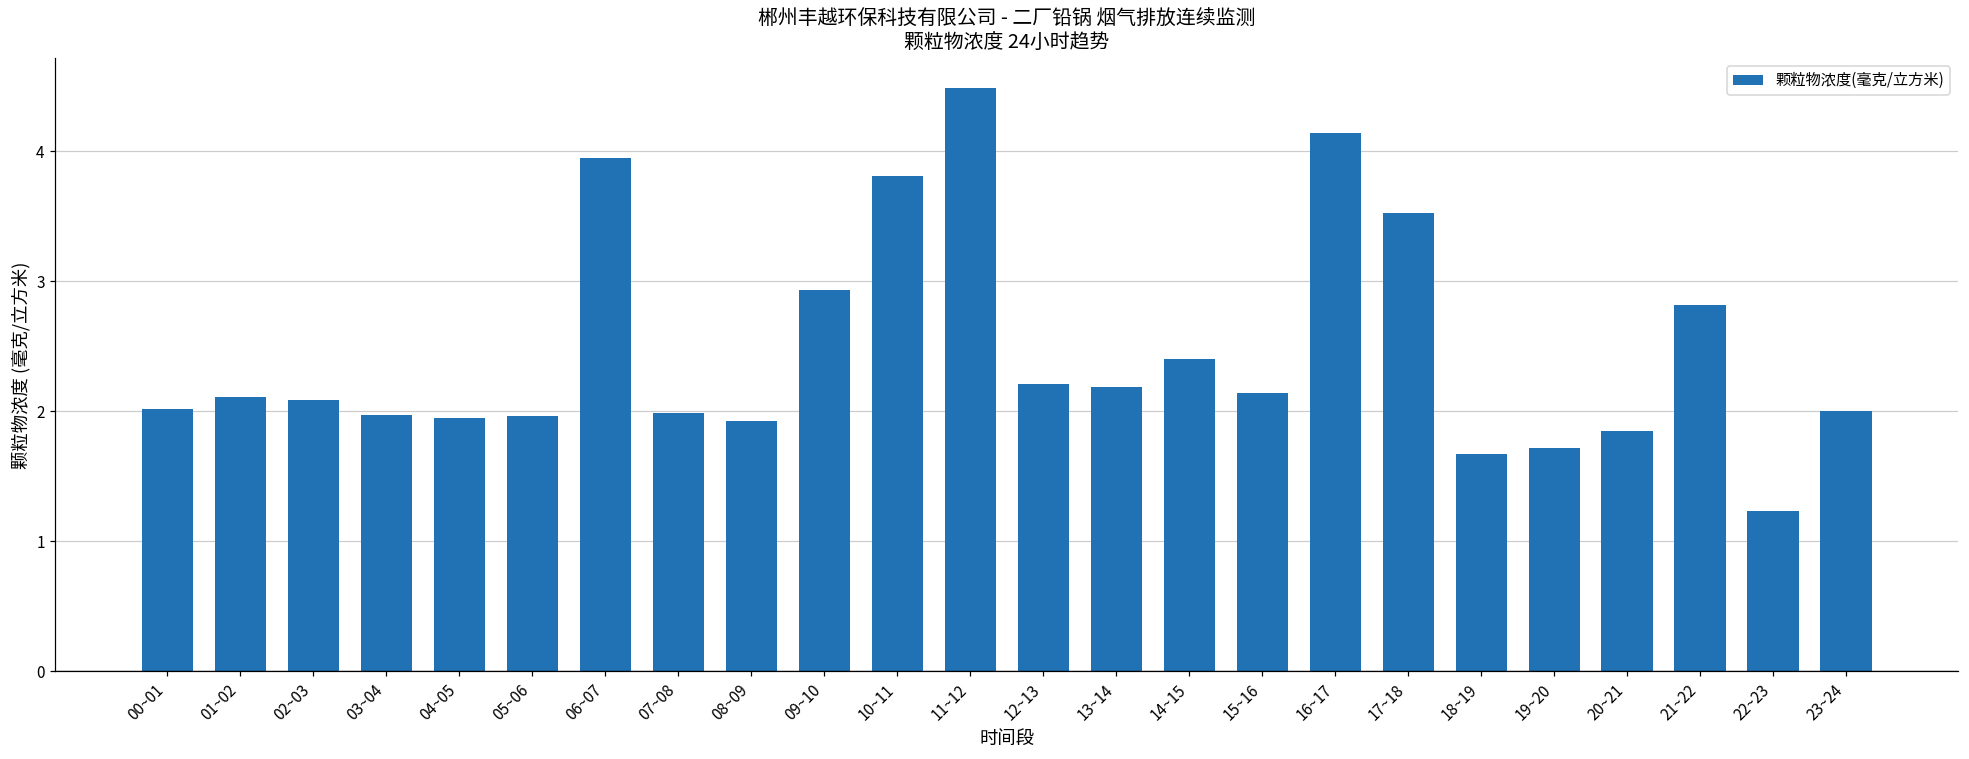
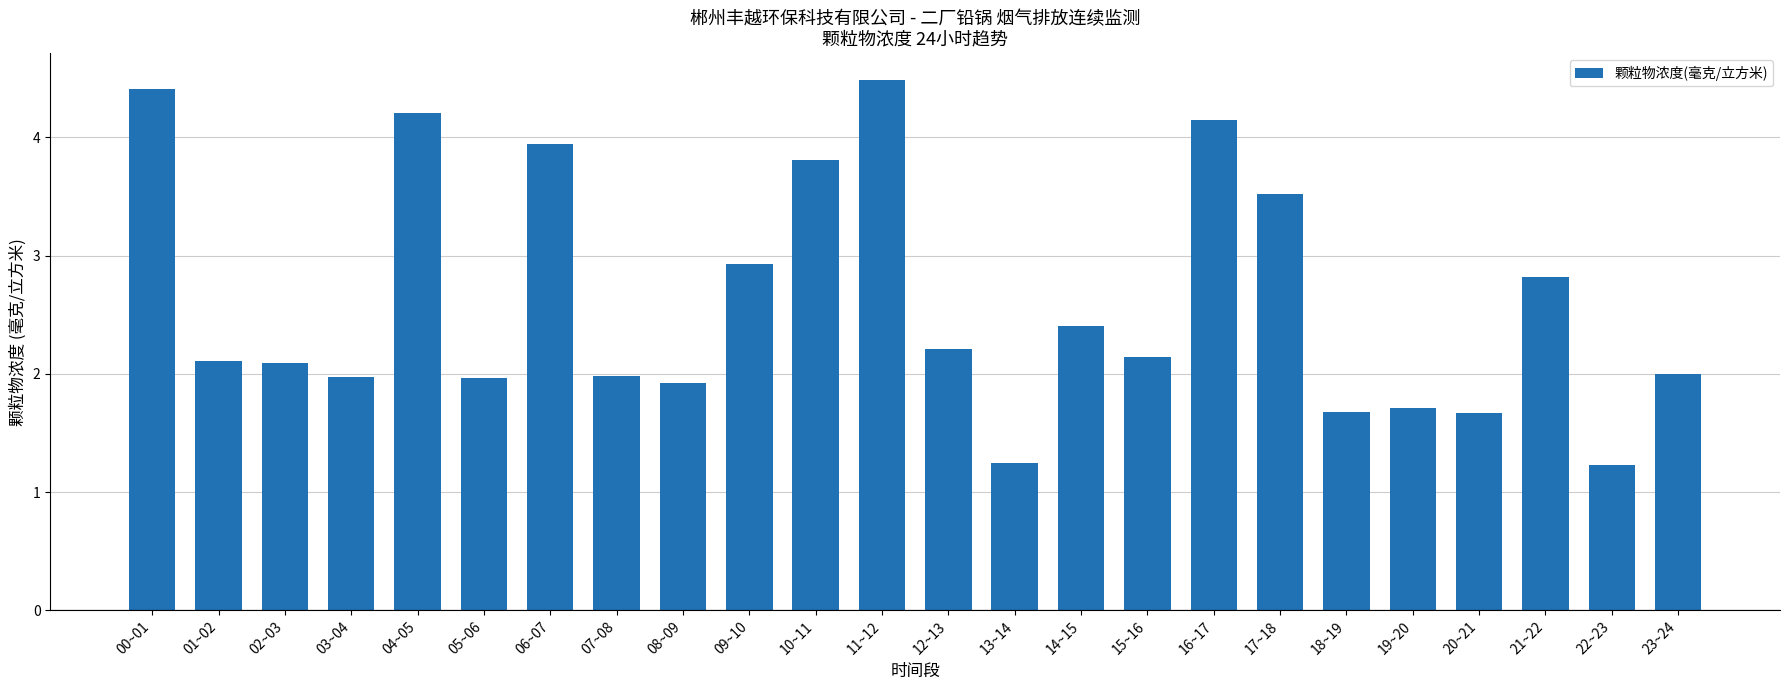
  {
-   "00~01": 2.02,
+   "00~01": 4.41,
    "01~02": 2.11,
    "02~03": 2.09,
    "03~04": 1.97,
-   "04~05": 1.95,
+   "04~05": 4.21,
    "05~06": 1.96,
    "06~07": 3.95,
    "07~08": 1.98,
    "08~09": 1.92,
    "09~10": 2.93,
    "10~11": 3.81,
    "11~12": 4.49,
    "12~13": 2.21,
-   "13~14": 2.19,
+   "13~14": 1.25,
    "14~15": 2.40,
    "15~16": 2.14,
    "16~17": 4.14,
    "17~18": 3.52,
    "18~19": 1.67,
    "19~20": 1.71,
-   "20~21": 1.85,
+   "20~21": 1.67,
    "21~22": 2.82,
    "22~23": 1.23,
    "23~24": 2.00
  }
